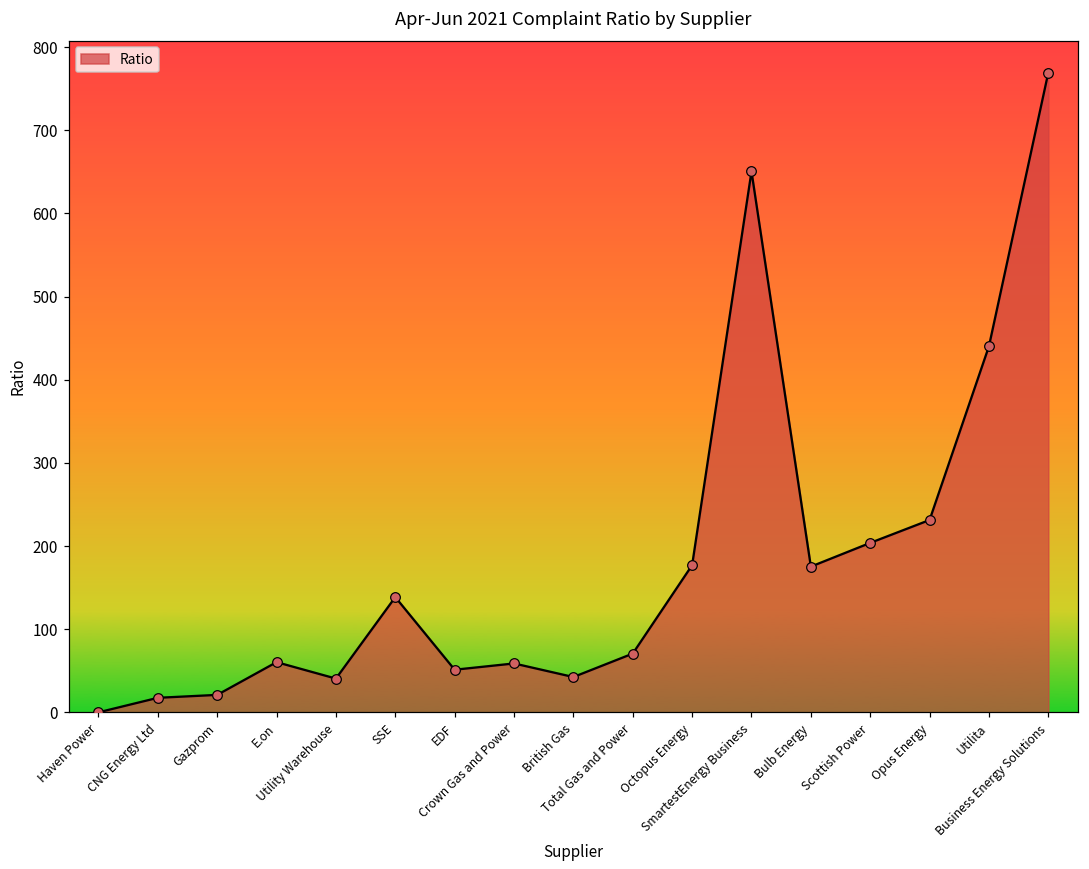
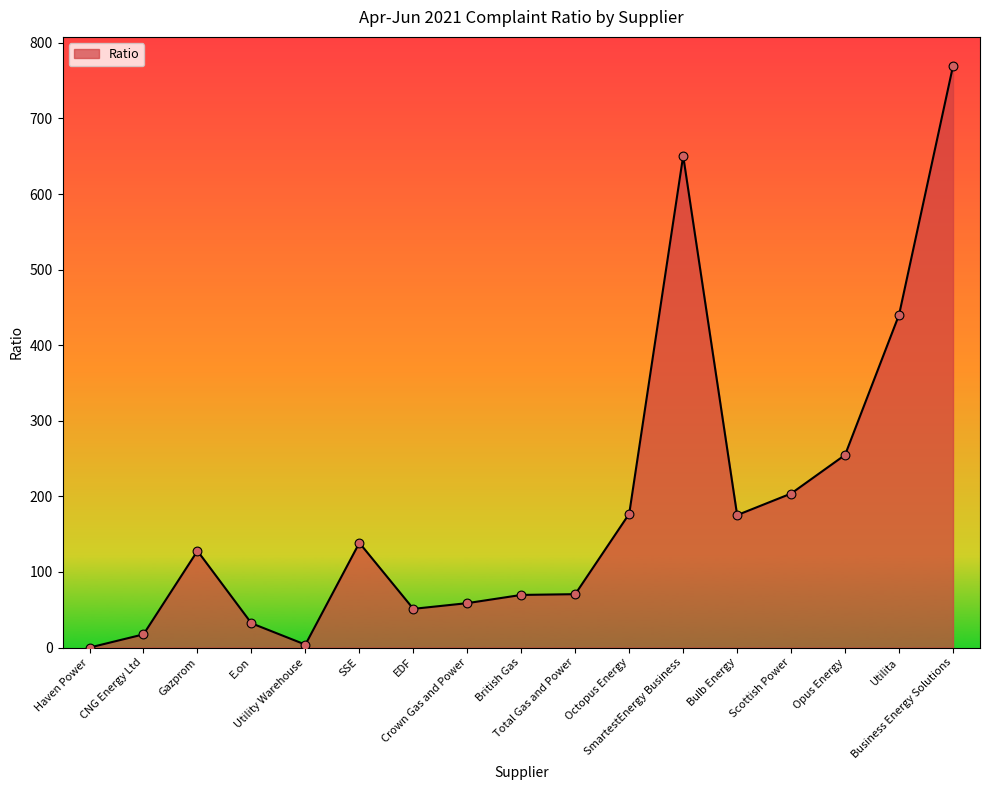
  {
    "Haven Power": 0,
    "CNG Energy Ltd": 20,
-   "Gazprom": 20,
-   "E.on": 60,
-   "Utility Warehouse": 40,
+   "Gazprom": 130,
+   "E.on": 30,
+   "Utility Warehouse": 0,
    "SSE": 140,
    "EDF": 50,
    "Crown Gas and Power": 60,
-   "British Gas": 40,
+   "British Gas": 70,
    "Total Gas and Power": 70,
    "Octopus Energy": 180,
    "SmartestEnergy Business": 650,
    "Bulb Energy": 180,
    "Scottish Power": 200,
-   "Opus Energy": 230,
+   "Opus Energy": 250,
    "Utilita": 440,
    "Business Energy Solutions": 770
  }
